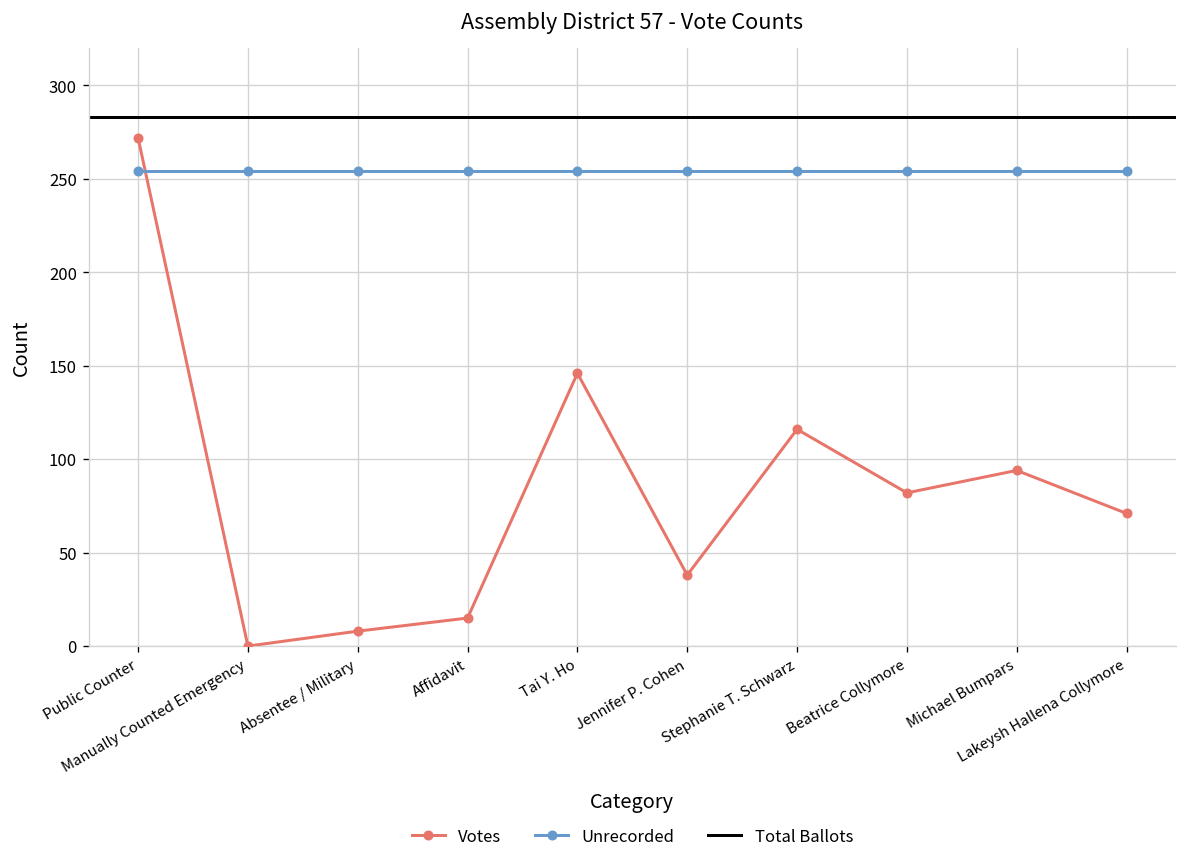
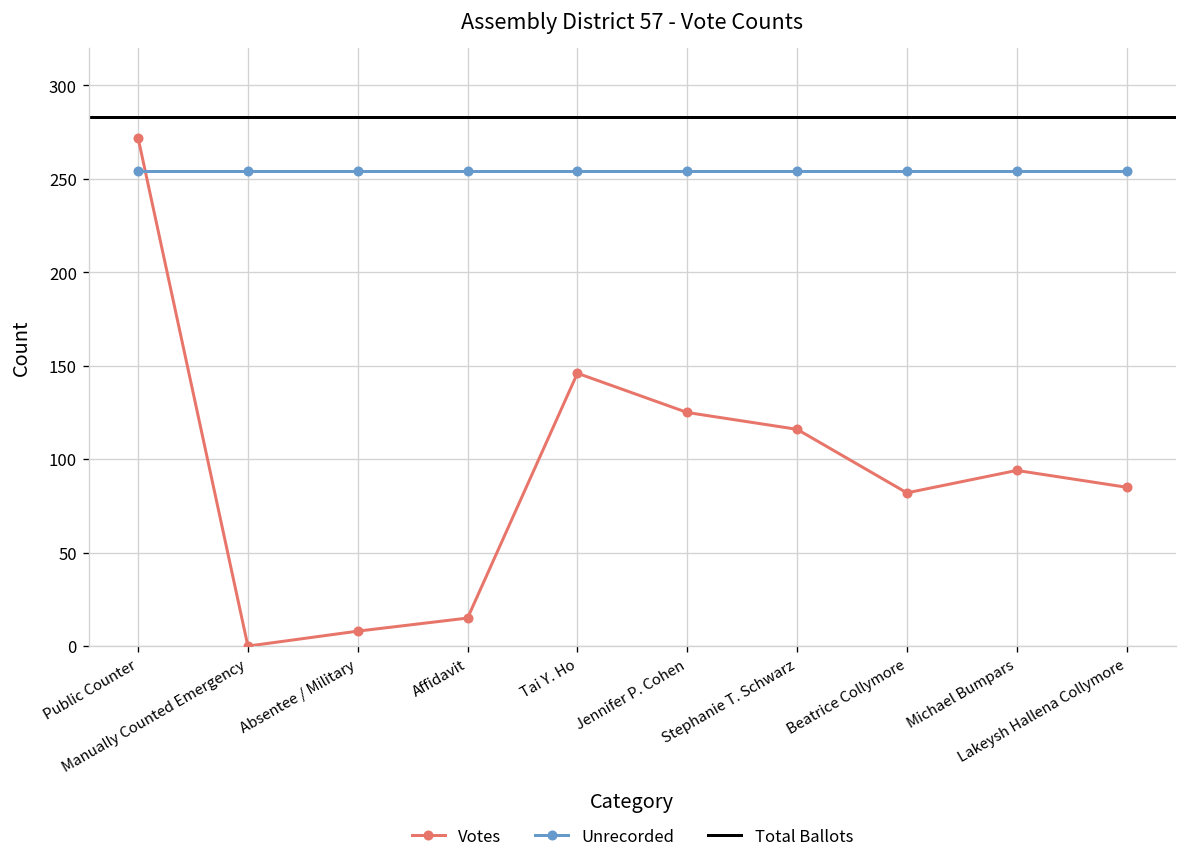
  {
    "Votes": {
      "Public Counter": 272,
      "Manually Counted Emergency": 0,
      "Absentee / Military": 8,
      "Affidavit": 15,
      "Tai Y. Ho": 146,
-     "Jennifer P. Cohen": 38,
+     "Jennifer P. Cohen": 125,
      "Stephanie T. Schwarz": 116,
      "Beatrice Collymore": 82,
      "Michael Bumpars": 94,
-     "Lakeysh Hallena Collymore": 71
+     "Lakeysh Hallena Collymore": 85
    },
    "Unrecorded": {
      "Public Counter": 254,
      "Manually Counted Emergency": 254,
      "Absentee / Military": 254,
      "Affidavit": 254,
      "Tai Y. Ho": 254,
      "Jennifer P. Cohen": 254,
      "Stephanie T. Schwarz": 254,
      "Beatrice Collymore": 254,
      "Michael Bumpars": 254,
      "Lakeysh Hallena Collymore": 254
    }
  }
